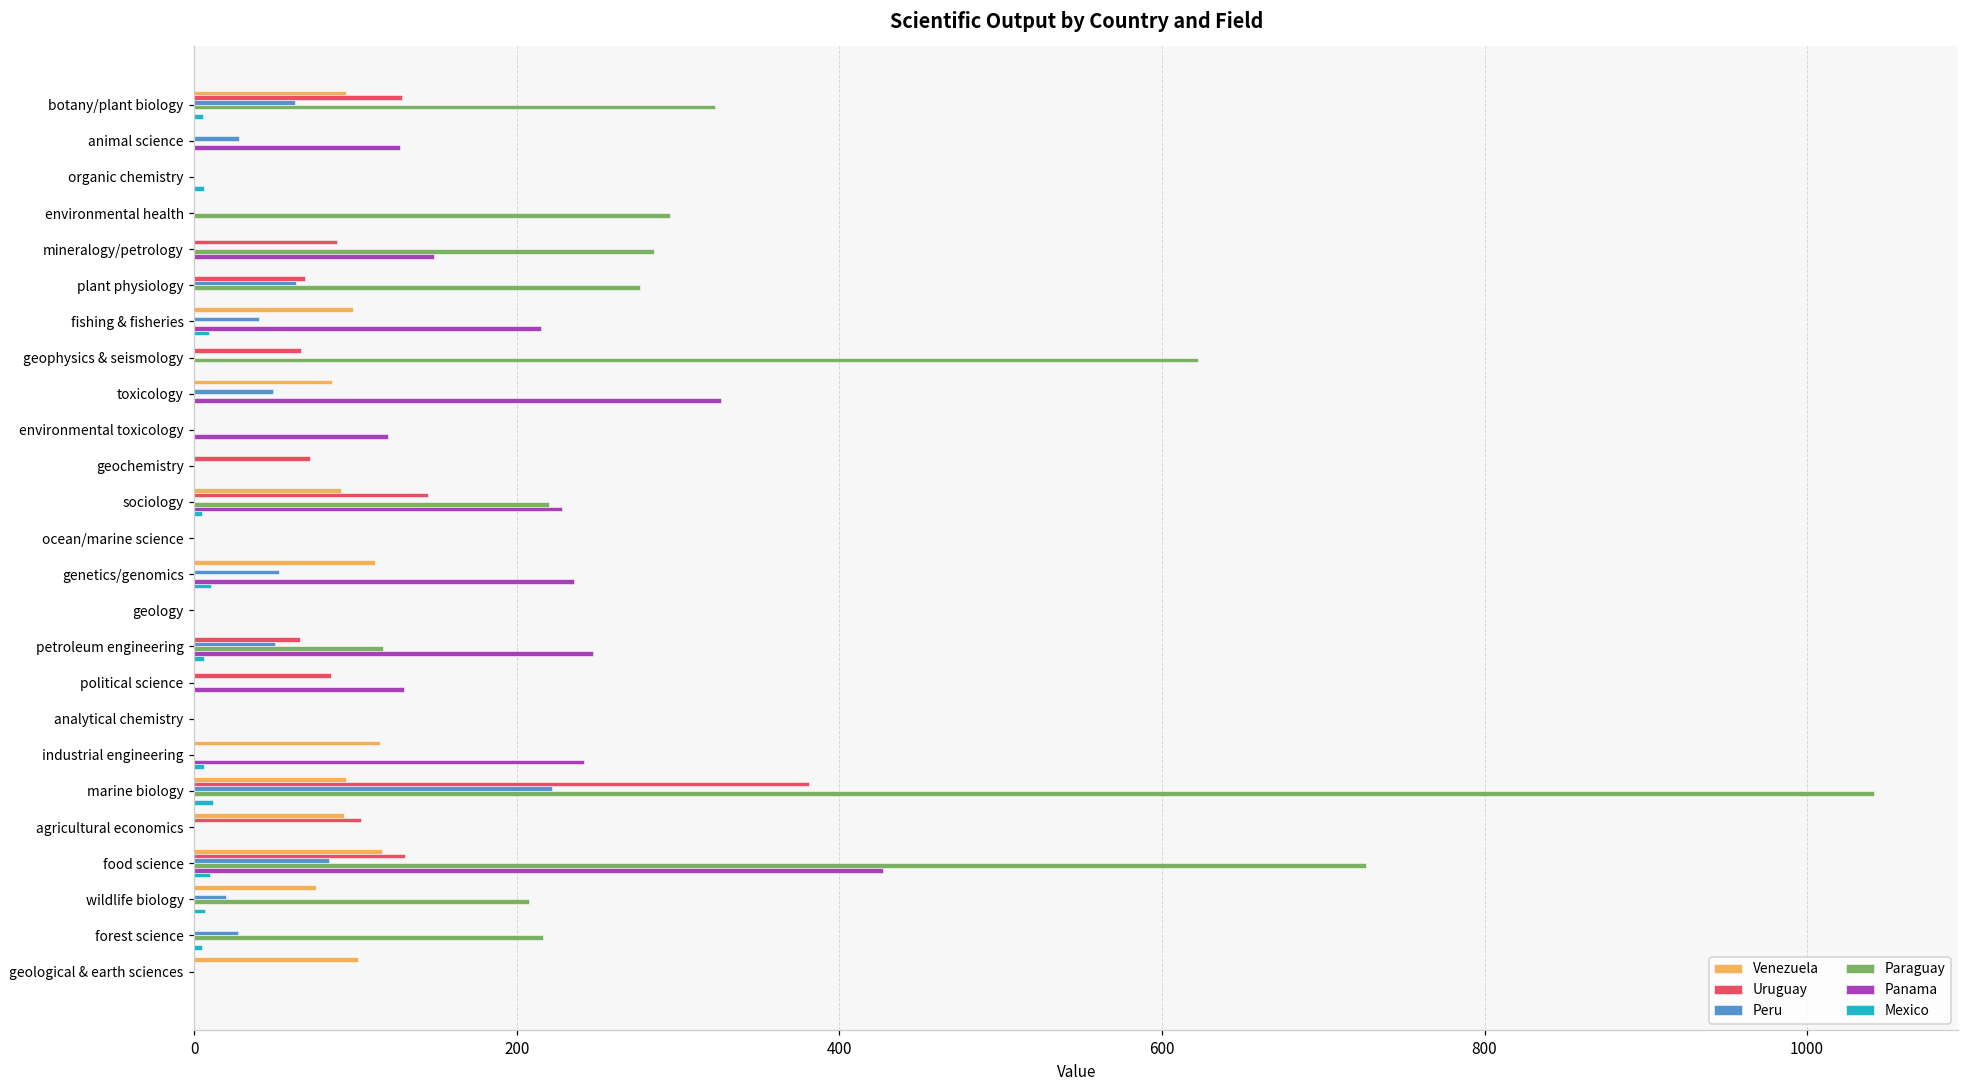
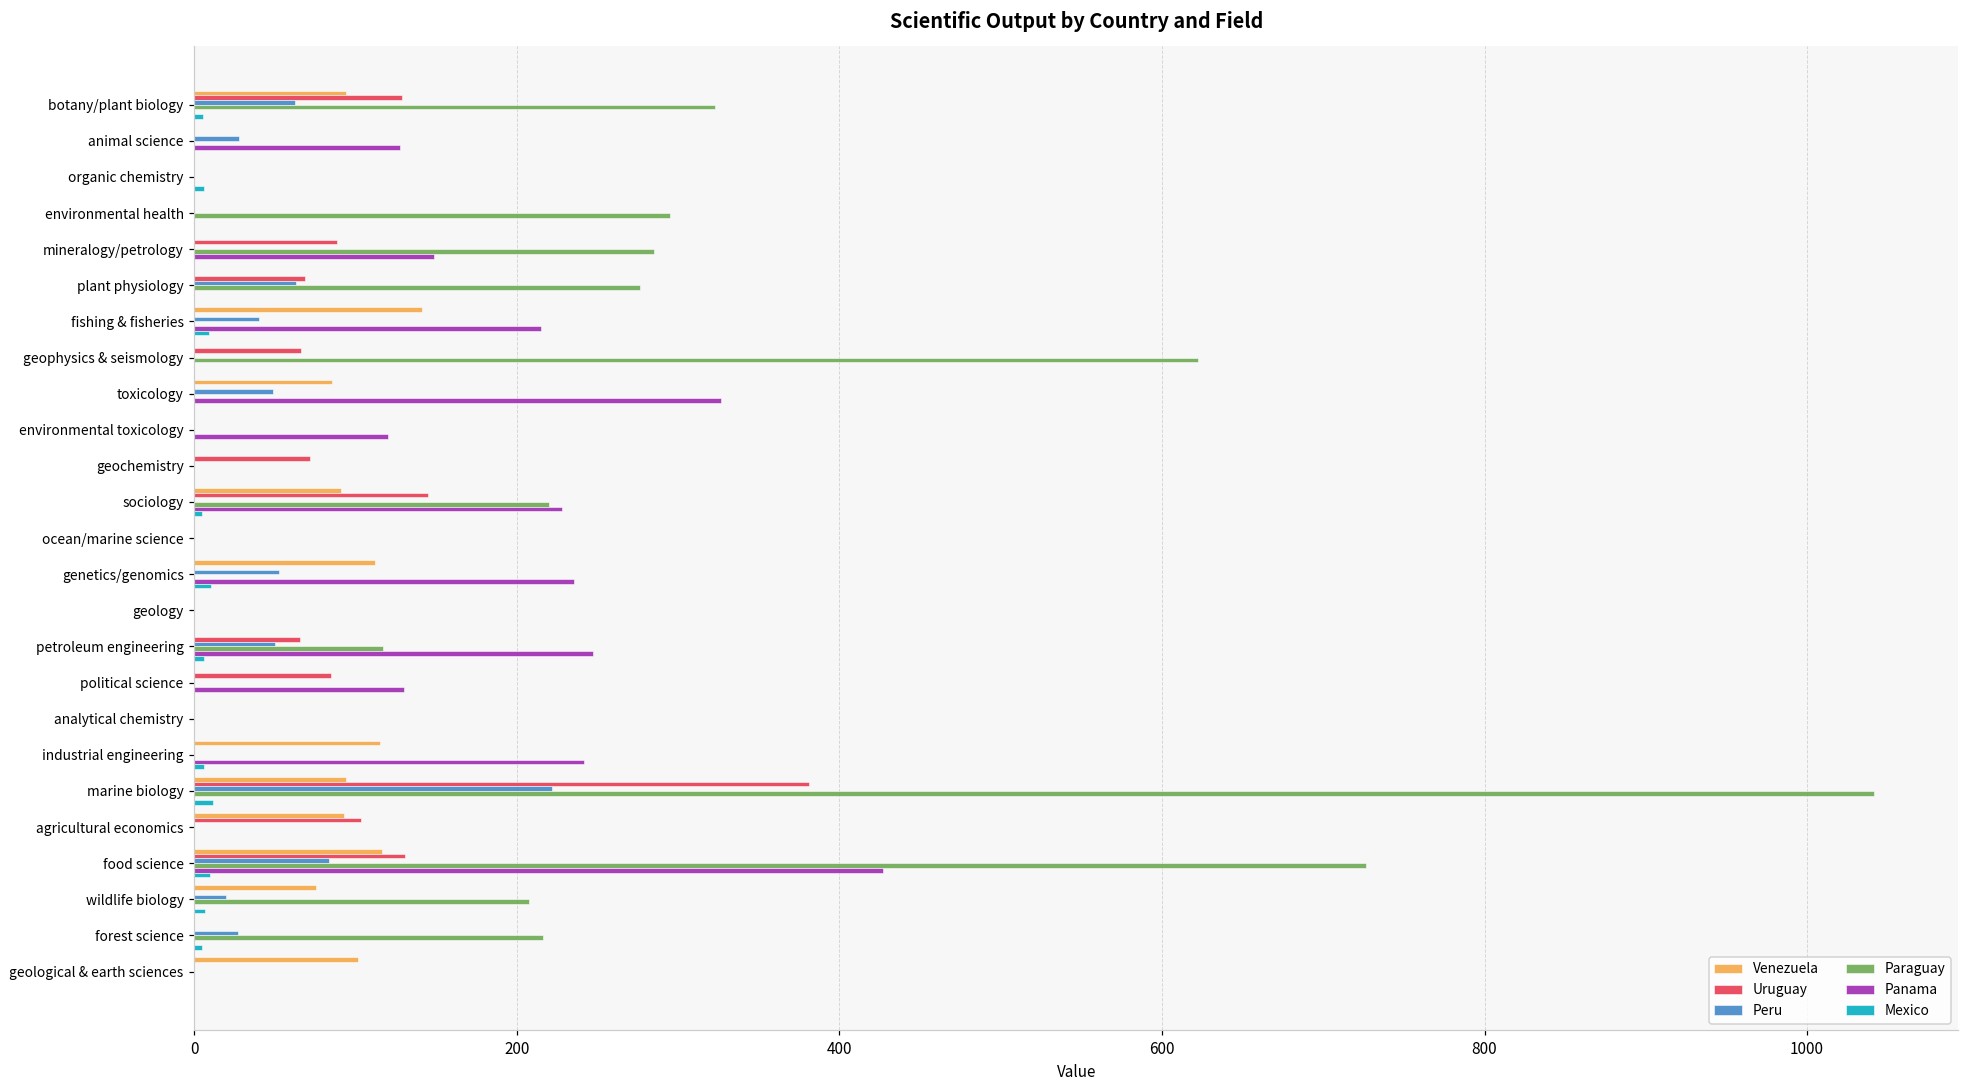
  {
    "Venezuela": {
      "botany/plant biology": 94,
      "animal science": 0,
      "organic chemistry": 0,
      "environmental health": 0,
      "mineralogy/petrology": 0,
      "plant physiology": 0,
-     "fishing & fisheries": 99,
+     "fishing & fisheries": 141,
      "geophysics & seismology": 0,
      "toxicology": 85,
      "environmental toxicology": 0,
      "geochemistry": 0,
      "sociology": 91,
      "ocean/marine science": 0,
      "genetics/genomics": 112,
      "geology": 0,
      "petroleum engineering": 0,
      "political science": 0,
      "analytical chemistry": 0,
      "industrial engineering": 115,
      "marine biology": 94,
      "agricultural economics": 93,
      "food science": 116,
      "wildlife biology": 75,
      "forest science": 0,
      "geological & earth sciences": 102
    },
    "Uruguay": {
      "botany/plant biology": 129,
      "animal science": 0,
      "organic chemistry": 0,
      "environmental health": 0,
      "mineralogy/petrology": 88,
      "plant physiology": 69,
      "fishing & fisheries": 0,
      "geophysics & seismology": 66,
      "toxicology": 0,
      "environmental toxicology": 0,
      "geochemistry": 72,
      "sociology": 145,
      "ocean/marine science": 0,
      "genetics/genomics": 0,
      "geology": 0,
      "petroleum engineering": 66,
      "political science": 85,
      "analytical chemistry": 0,
      "industrial engineering": 0,
      "marine biology": 381,
      "agricultural economics": 103,
      "food science": 131,
      "wildlife biology": 0,
      "forest science": 0,
      "geological & earth sciences": 0
    },
    "Peru": {
      "botany/plant biology": 62,
      "animal science": 28,
      "organic chemistry": 0,
      "environmental health": 0,
      "mineralogy/petrology": 0,
      "plant physiology": 63,
      "fishing & fisheries": 40,
      "geophysics & seismology": 0,
      "toxicology": 49,
      "environmental toxicology": 0,
      "geochemistry": 0,
      "sociology": 0,
      "ocean/marine science": 0,
      "genetics/genomics": 53,
      "geology": 0,
      "petroleum engineering": 50,
      "political science": 0,
      "analytical chemistry": 0,
      "industrial engineering": 0,
      "marine biology": 222,
      "agricultural economics": 0,
      "food science": 83,
      "wildlife biology": 19,
      "forest science": 27,
      "geological & earth sciences": 0
    },
    "Paraguay": {
      "botany/plant biology": 323,
      "animal science": 0,
      "organic chemistry": 0,
      "environmental health": 295,
      "mineralogy/petrology": 285,
      "plant physiology": 276,
      "fishing & fisheries": 0,
      "geophysics & seismology": 622,
      "toxicology": 0,
      "environmental toxicology": 0,
      "geochemistry": 0,
      "sociology": 220,
      "ocean/marine science": 0,
      "genetics/genomics": 0,
      "geology": 0,
      "petroleum engineering": 117,
      "political science": 0,
      "analytical chemistry": 0,
      "industrial engineering": 0,
      "marine biology": 1042,
      "agricultural economics": 0,
      "food science": 727,
      "wildlife biology": 207,
      "forest science": 216,
      "geological & earth sciences": 0
    },
    "Panama": {
      "botany/plant biology": 0,
      "animal science": 127,
      "organic chemistry": 0,
      "environmental health": 0,
      "mineralogy/petrology": 149,
      "plant physiology": 0,
      "fishing & fisheries": 215,
      "geophysics & seismology": 0,
      "toxicology": 326,
      "environmental toxicology": 120,
      "geochemistry": 0,
      "sociology": 228,
      "ocean/marine science": 0,
      "genetics/genomics": 236,
      "geology": 0,
      "petroleum engineering": 247,
      "political science": 130,
      "analytical chemistry": 0,
      "industrial engineering": 241,
      "marine biology": 0,
      "agricultural economics": 0,
      "food science": 427,
      "wildlife biology": 0,
      "forest science": 0,
      "geological & earth sciences": 0
    },
    "Mexico": {
      "botany/plant biology": 5,
      "animal science": 0,
      "organic chemistry": 6,
      "environmental health": 0,
      "mineralogy/petrology": 0,
      "plant physiology": 0,
      "fishing & fisheries": 9,
      "geophysics & seismology": 0,
      "toxicology": 0,
      "environmental toxicology": 0,
      "geochemistry": 0,
      "sociology": 5,
      "ocean/marine science": 0,
      "genetics/genomics": 10,
      "geology": 0,
      "petroleum engineering": 6,
      "political science": 0,
      "analytical chemistry": 0,
      "industrial engineering": 6,
      "marine biology": 12,
      "agricultural economics": 0,
      "food science": 10,
      "wildlife biology": 6,
      "forest science": 5,
      "geological & earth sciences": 0
    }
  }
